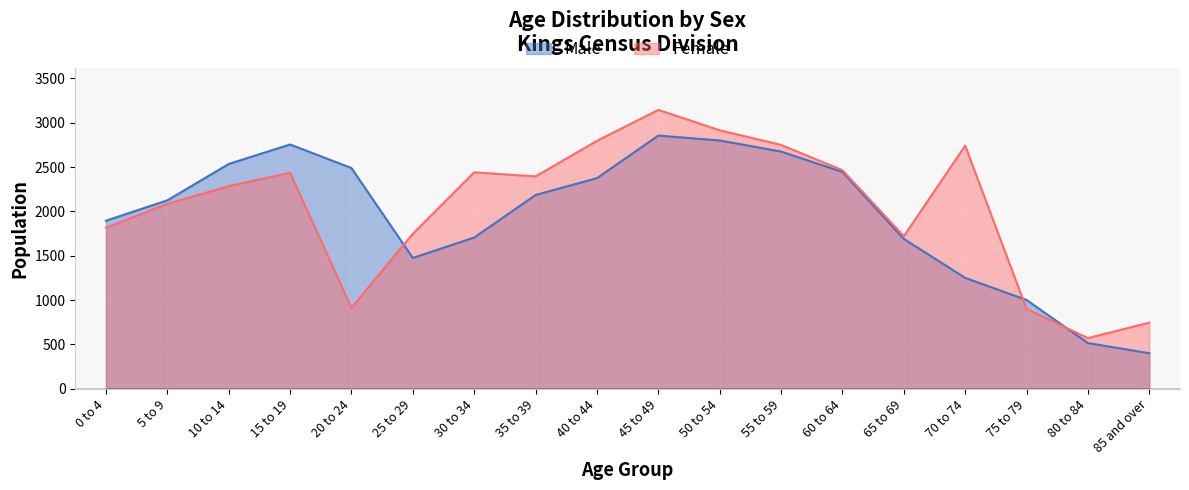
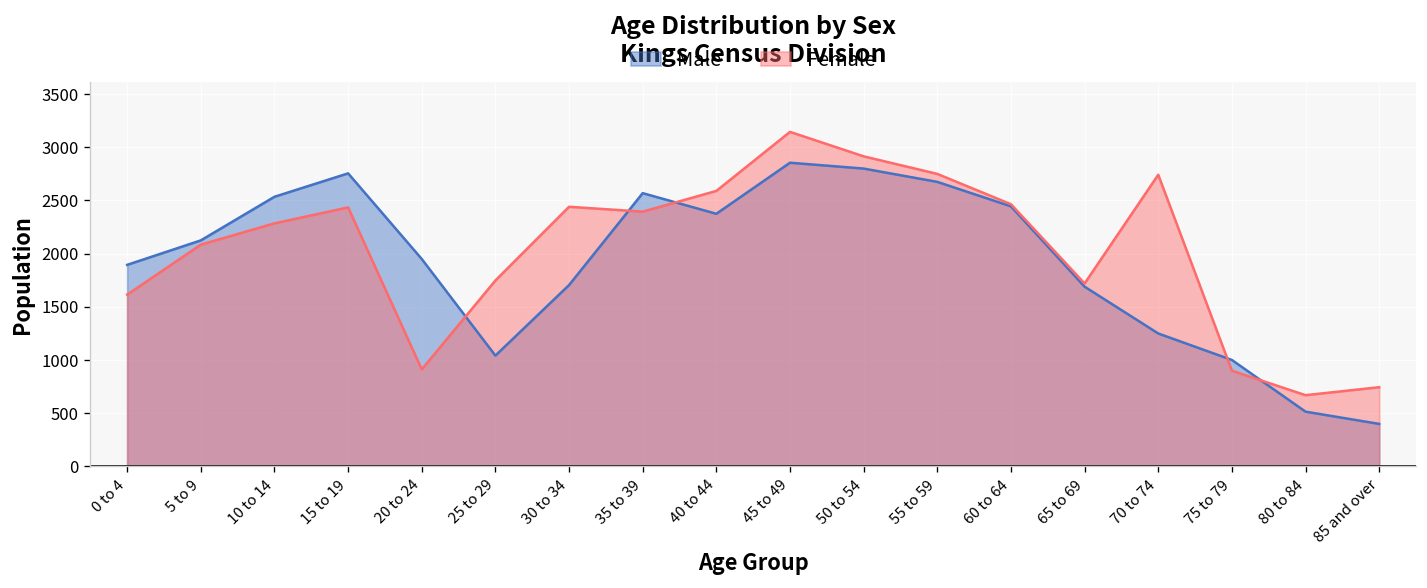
  {
    "Male": {
      "0 to 4": 1900,
      "5 to 9": 2100,
      "10 to 14": 2500,
      "15 to 19": 2800,
-     "20 to 24": 2500,
-     "25 to 29": 1500,
+     "20 to 24": 2000,
+     "25 to 29": 1000,
      "30 to 34": 1700,
-     "35 to 39": 2200,
+     "35 to 39": 2600,
      "40 to 44": 2400,
      "45 to 49": 2900,
      "50 to 54": 2800,
      "55 to 59": 2700,
      "65 to 69": 1700,
      "70 to 74": 1300,
      "75 to 79": 1000,
      "80 to 84": 500,
      "85 and over": 400
    },
    "Female": {
-     "0 to 4": 1800,
+     "0 to 4": 1600,
      "5 to 9": 2100,
      "10 to 14": 2300,
      "15 to 19": 2400,
      "20 to 24": 900,
      "25 to 29": 1700,
      "30 to 34": 2400,
      "35 to 39": 2400,
-     "40 to 44": 2800,
+     "40 to 44": 2600,
      "45 to 49": 3100,
      "50 to 54": 2900,
      "55 to 59": 2800,
      "65 to 69": 1700,
      "70 to 74": 2700,
      "75 to 79": 900,
-     "80 to 84": 600,
+     "80 to 84": 700,
      "85 and over": 700
    }
  }
